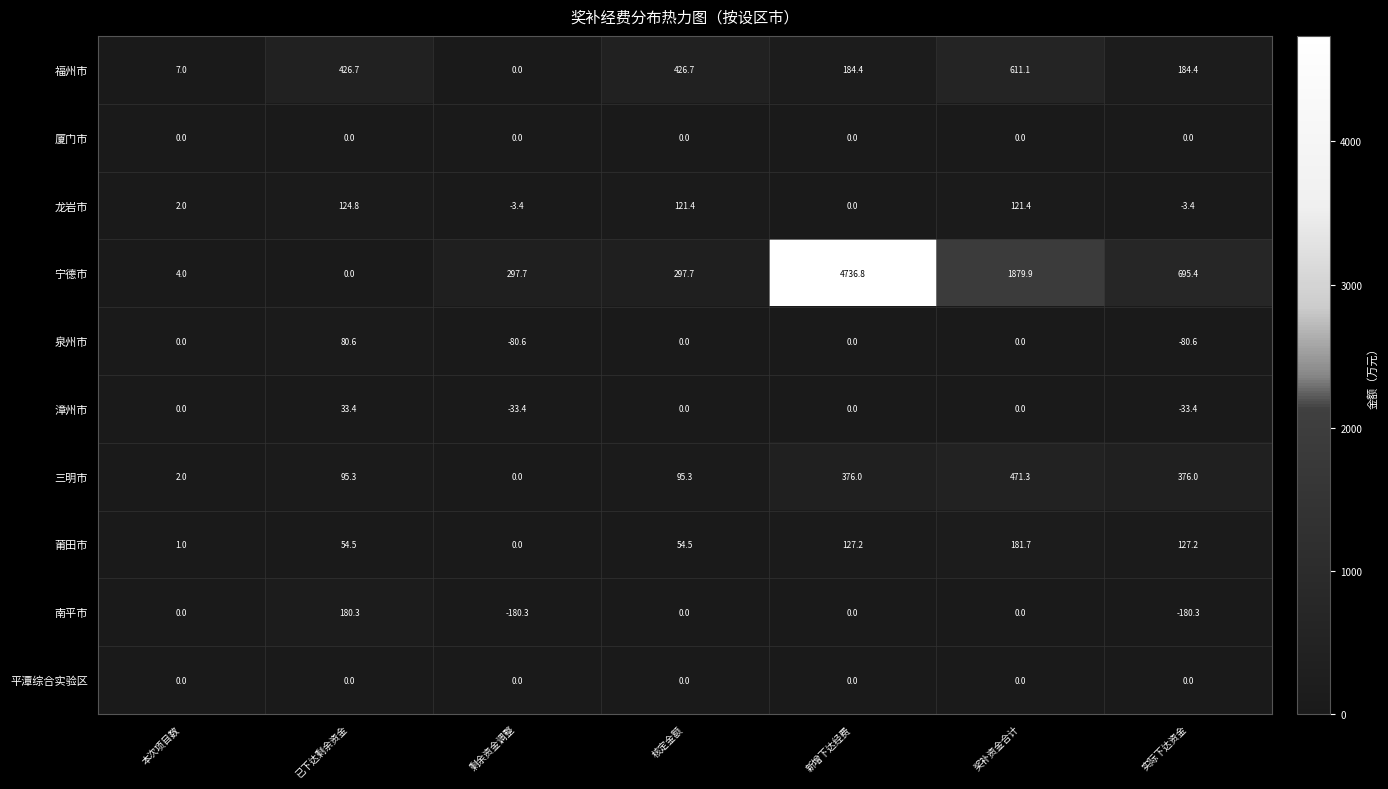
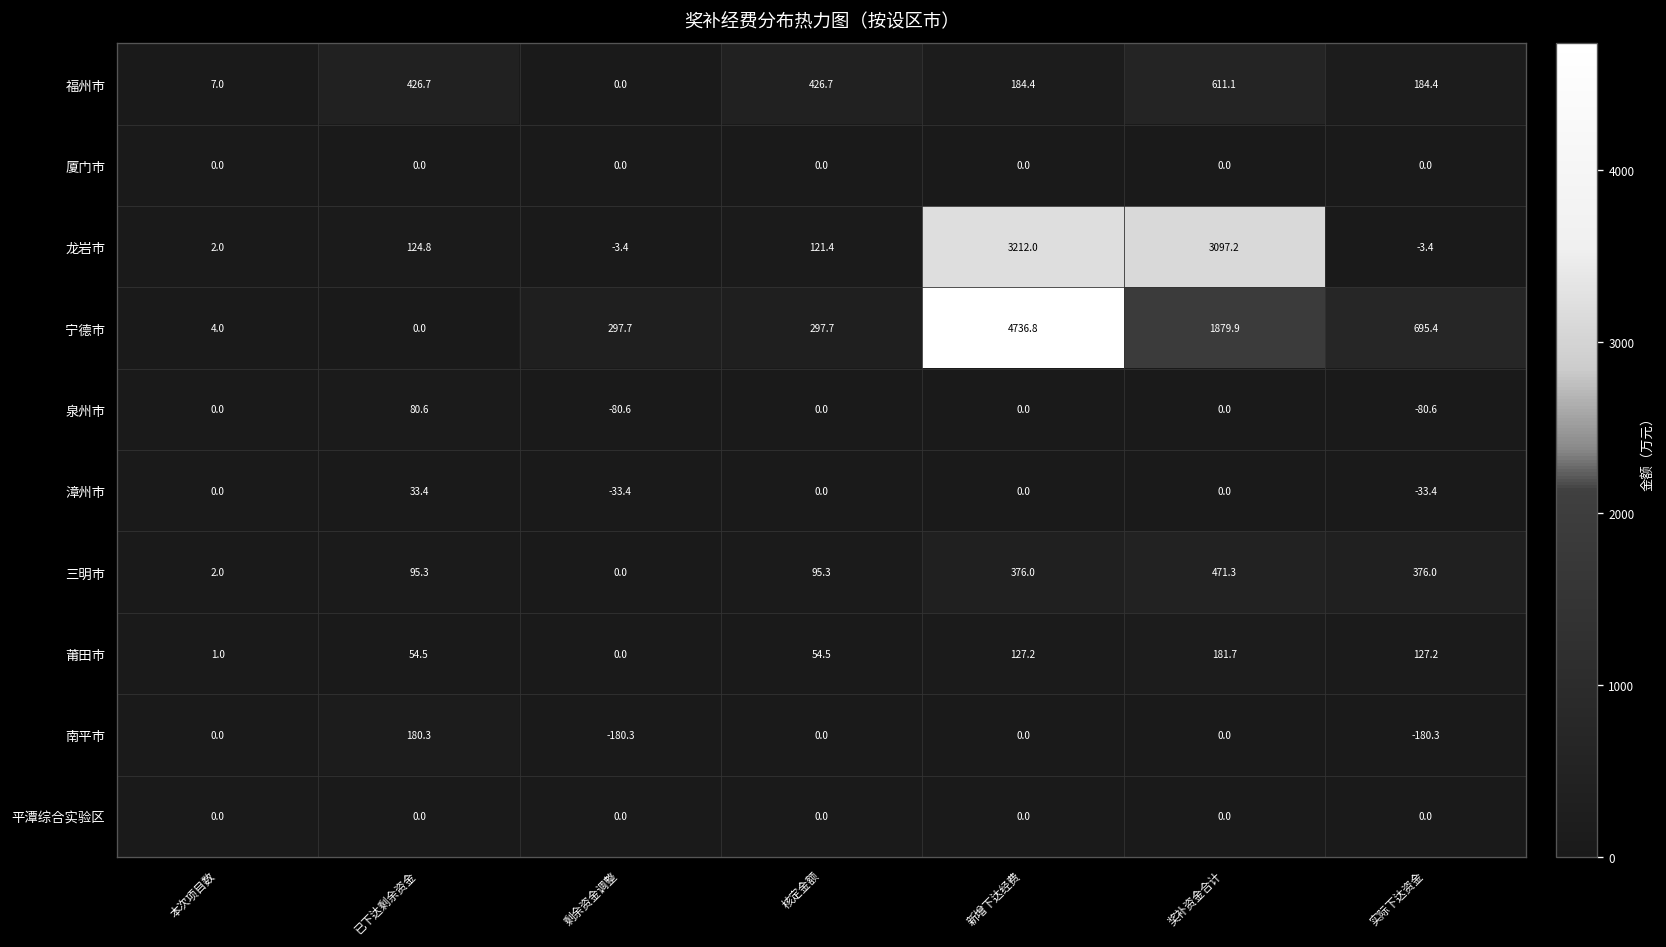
  {
    "福州市": {
      "本次项目数": 7.0,
      "已下达剩余资金": 426.7,
      "剩余资金调整": 0.0,
      "核定金额": 426.7,
      "新增下达经费": 184.4,
      "奖补资金合计": 611.1,
      "实际下达资金": 184.4
    },
    "厦门市": {
      "本次项目数": 0.0,
      "已下达剩余资金": 0.0,
      "剩余资金调整": 0.0,
      "核定金额": 0.0,
      "新增下达经费": 0.0,
      "奖补资金合计": 0.0,
      "实际下达资金": 0.0
    },
    "龙岩市": {
      "本次项目数": 2.0,
      "已下达剩余资金": 124.8,
      "剩余资金调整": -3.4,
      "核定金额": 121.4,
-     "新增下达经费": 0.0,
-     "奖补资金合计": 121.4,
+     "新增下达经费": 3212.0,
+     "奖补资金合计": 3097.2,
      "实际下达资金": -3.4
    },
    "宁德市": {
      "本次项目数": 4.0,
      "已下达剩余资金": 0.0,
      "剩余资金调整": 297.7,
      "核定金额": 297.7,
      "新增下达经费": 4736.8,
      "奖补资金合计": 1879.9,
      "实际下达资金": 695.4
    },
    "泉州市": {
      "本次项目数": 0.0,
      "已下达剩余资金": 80.6,
      "剩余资金调整": -80.6,
      "核定金额": 0.0,
      "新增下达经费": 0.0,
      "奖补资金合计": 0.0,
      "实际下达资金": -80.6
    },
    "漳州市": {
      "本次项目数": 0.0,
      "已下达剩余资金": 33.4,
      "剩余资金调整": -33.4,
      "核定金额": 0.0,
      "新增下达经费": 0.0,
      "奖补资金合计": 0.0,
      "实际下达资金": -33.4
    },
    "三明市": {
      "本次项目数": 2.0,
      "已下达剩余资金": 95.3,
      "剩余资金调整": 0.0,
      "核定金额": 95.3,
      "新增下达经费": 376.0,
      "奖补资金合计": 471.3,
      "实际下达资金": 376.0
    },
    "莆田市": {
      "本次项目数": 1.0,
      "已下达剩余资金": 54.5,
      "剩余资金调整": 0.0,
      "核定金额": 54.5,
      "新增下达经费": 127.2,
      "奖补资金合计": 181.7,
      "实际下达资金": 127.2
    },
    "南平市": {
      "本次项目数": 0.0,
      "已下达剩余资金": 180.3,
      "剩余资金调整": -180.3,
      "核定金额": 0.0,
      "新增下达经费": 0.0,
      "奖补资金合计": 0.0,
      "实际下达资金": -180.3
    },
    "平潭综合实验区": {
      "本次项目数": 0.0,
      "已下达剩余资金": 0.0,
      "剩余资金调整": 0.0,
      "核定金额": 0.0,
      "新增下达经费": 0.0,
      "奖补资金合计": 0.0,
      "实际下达资金": 0.0
    }
  }
